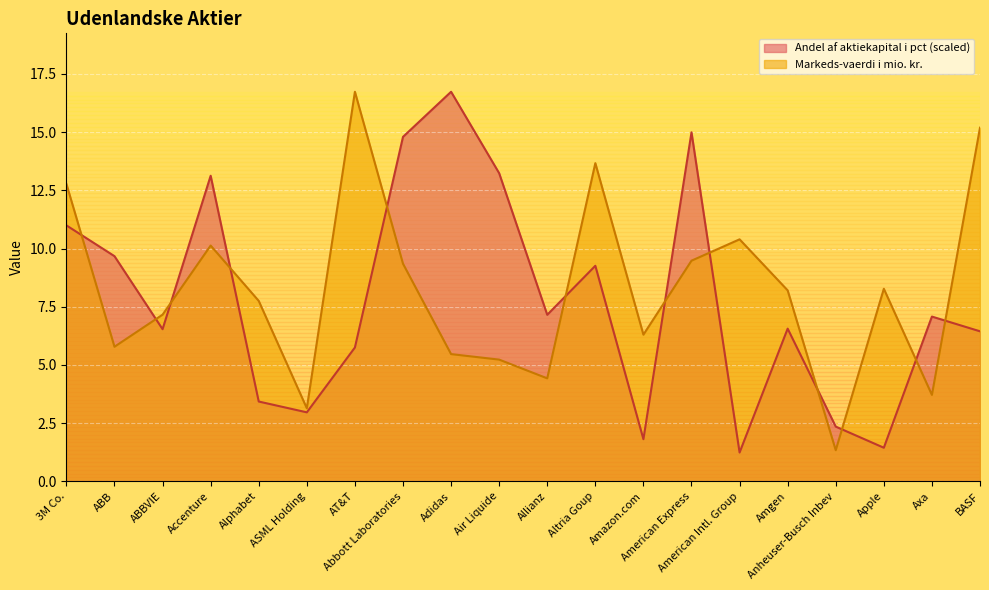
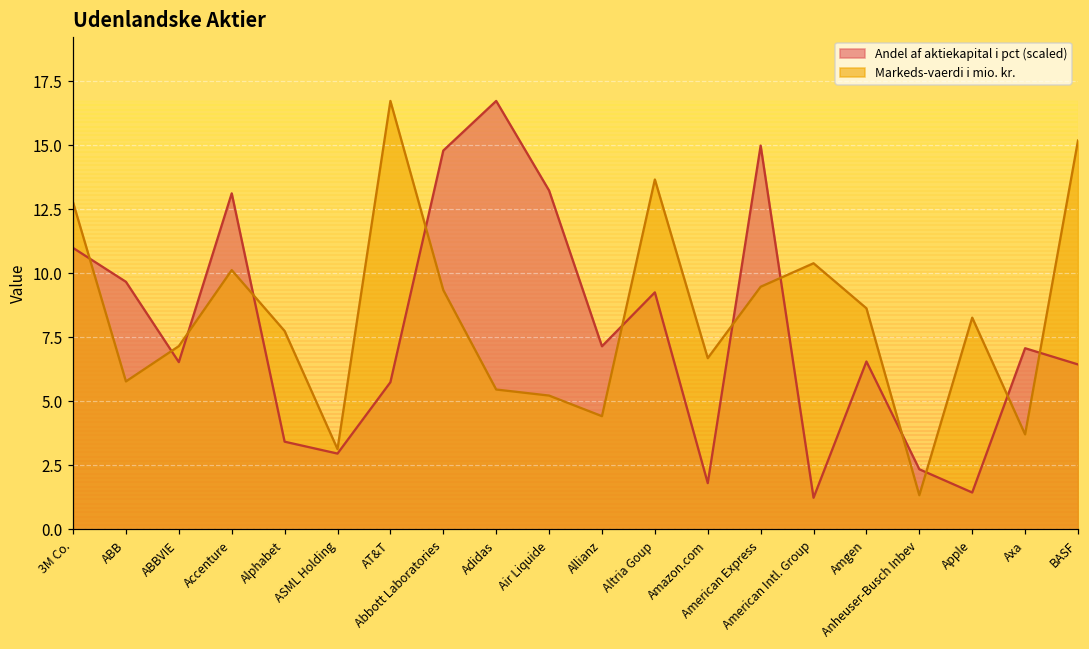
  {
    "Andel af aktiekapital i pct (scaled)": {
      "3M Co.": 11.0,
      "ABB": 9.7,
      "ABBVIE": 6.5,
      "Accenture": 13.1,
      "Alphabet": 3.4,
      "ASML Holding": 3.0,
      "AT&T": 5.7,
      "Abbott Laboratories": 14.8,
      "Adidas": 16.7,
      "Air Liquide": 13.2,
      "Allianz": 7.2,
      "Altria Goup": 9.3,
      "Amazon.com": 1.8,
      "American Express": 15.0,
      "American Intl. Group": 1.2,
      "Amgen": 6.6,
      "Anheuser-Busch Inbev": 2.4,
      "Apple": 1.4,
      "Axa": 7.1,
      "BASF": 6.4
    },
    "Markeds-vaerdi i mio. kr.": {
      "3M Co.": 12.8,
      "ABB": 5.8,
      "ABBVIE": 7.2,
      "Accenture": 10.1,
      "Alphabet": 7.8,
      "ASML Holding": 3.1,
      "AT&T": 16.7,
      "Abbott Laboratories": 9.3,
      "Adidas": 5.5,
      "Air Liquide": 5.2,
      "Allianz": 4.4,
      "Altria Goup": 13.7,
-     "Amazon.com": 6.3,
+     "Amazon.com": 6.7,
      "American Express": 9.5,
      "American Intl. Group": 10.4,
-     "Amgen": 8.2,
+     "Amgen": 8.6,
      "Anheuser-Busch Inbev": 1.3,
      "Apple": 8.3,
      "Axa": 3.7,
      "BASF": 15.2
    }
  }
